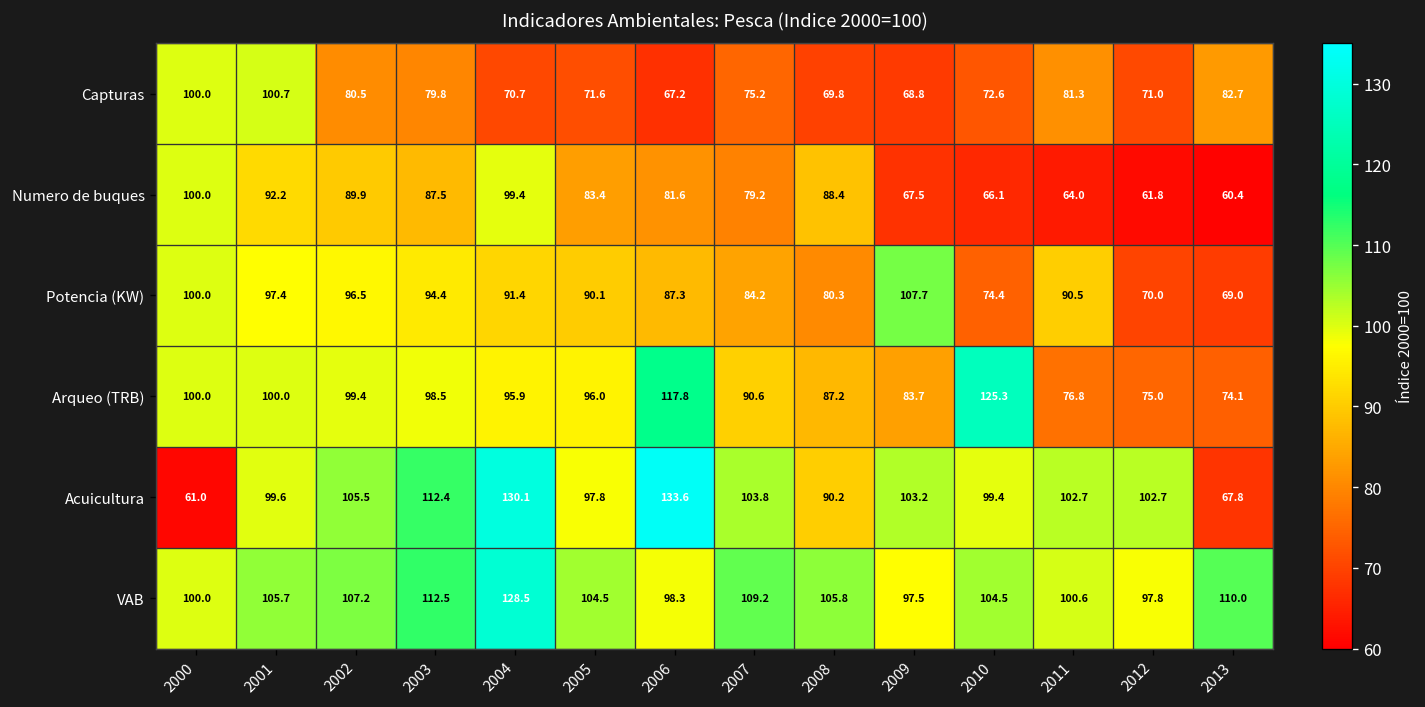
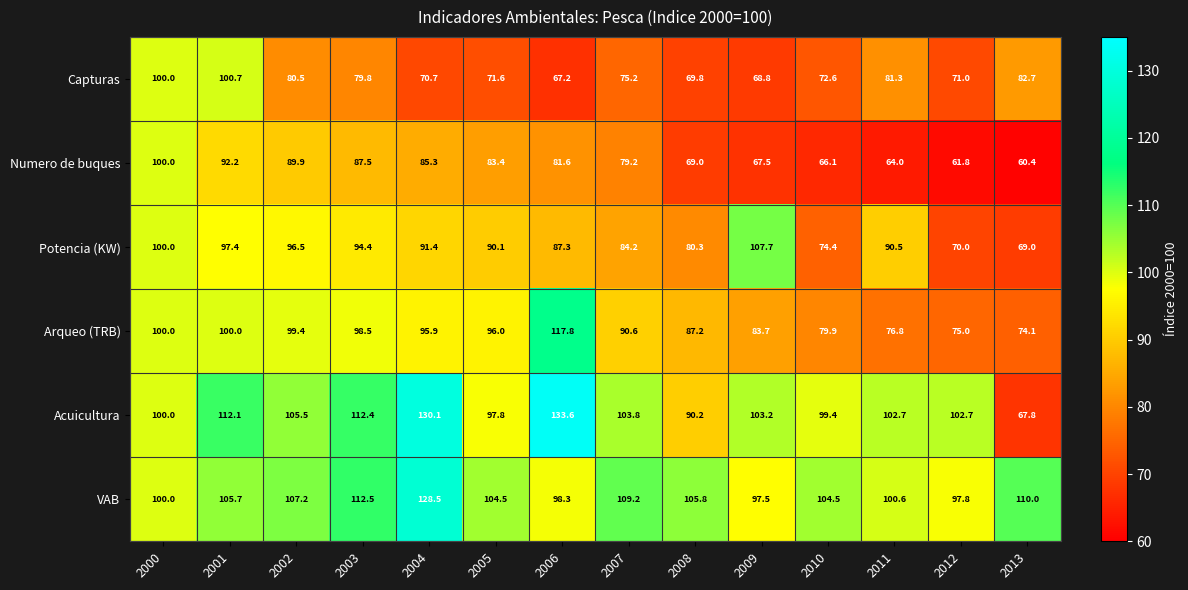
  {
    "Capturas": {
      "2000": 100.0,
      "2001": 100.7,
      "2002": 80.5,
      "2003": 79.8,
      "2004": 70.7,
      "2005": 71.6,
      "2006": 67.2,
      "2007": 75.2,
      "2008": 69.8,
      "2009": 68.8,
      "2010": 72.6,
      "2011": 81.3,
      "2012": 71.0,
      "2013": 82.7
    },
    "Numero de buques": {
      "2000": 100.0,
      "2001": 92.2,
      "2002": 89.9,
      "2003": 87.5,
-     "2004": 99.4,
+     "2004": 85.3,
      "2005": 83.4,
      "2006": 81.6,
      "2007": 79.2,
-     "2008": 88.4,
+     "2008": 69.0,
      "2009": 67.5,
      "2010": 66.1,
      "2011": 64.0,
      "2012": 61.8,
      "2013": 60.4
    },
    "Potencia (KW)": {
      "2000": 100.0,
      "2001": 97.4,
      "2002": 96.5,
      "2003": 94.4,
      "2004": 91.4,
      "2005": 90.1,
      "2006": 87.3,
      "2007": 84.2,
      "2008": 80.3,
      "2009": 107.7,
      "2010": 74.4,
      "2011": 90.5,
      "2012": 70.0,
      "2013": 69.0
    },
    "Arqueo (TRB)": {
      "2000": 100.0,
      "2001": 100.0,
      "2002": 99.4,
      "2003": 98.5,
      "2004": 95.9,
      "2005": 96.0,
      "2006": 117.8,
      "2007": 90.6,
      "2008": 87.2,
      "2009": 83.7,
-     "2010": 125.3,
+     "2010": 79.9,
      "2011": 76.8,
      "2012": 75.0,
      "2013": 74.1
    },
    "Acuicultura": {
-     "2000": 61.0,
-     "2001": 99.6,
+     "2000": 100.0,
+     "2001": 112.1,
      "2002": 105.5,
      "2003": 112.4,
      "2004": 130.1,
      "2005": 97.8,
      "2006": 133.6,
      "2007": 103.8,
      "2008": 90.2,
      "2009": 103.2,
      "2010": 99.4,
      "2011": 102.7,
      "2012": 102.7,
      "2013": 67.8
    },
    "VAB": {
      "2000": 100.0,
      "2001": 105.7,
      "2002": 107.2,
      "2003": 112.5,
      "2004": 128.5,
      "2005": 104.5,
      "2006": 98.3,
      "2007": 109.2,
      "2008": 105.8,
      "2009": 97.5,
      "2010": 104.5,
      "2011": 100.6,
      "2012": 97.8,
      "2013": 110.0
    }
  }
